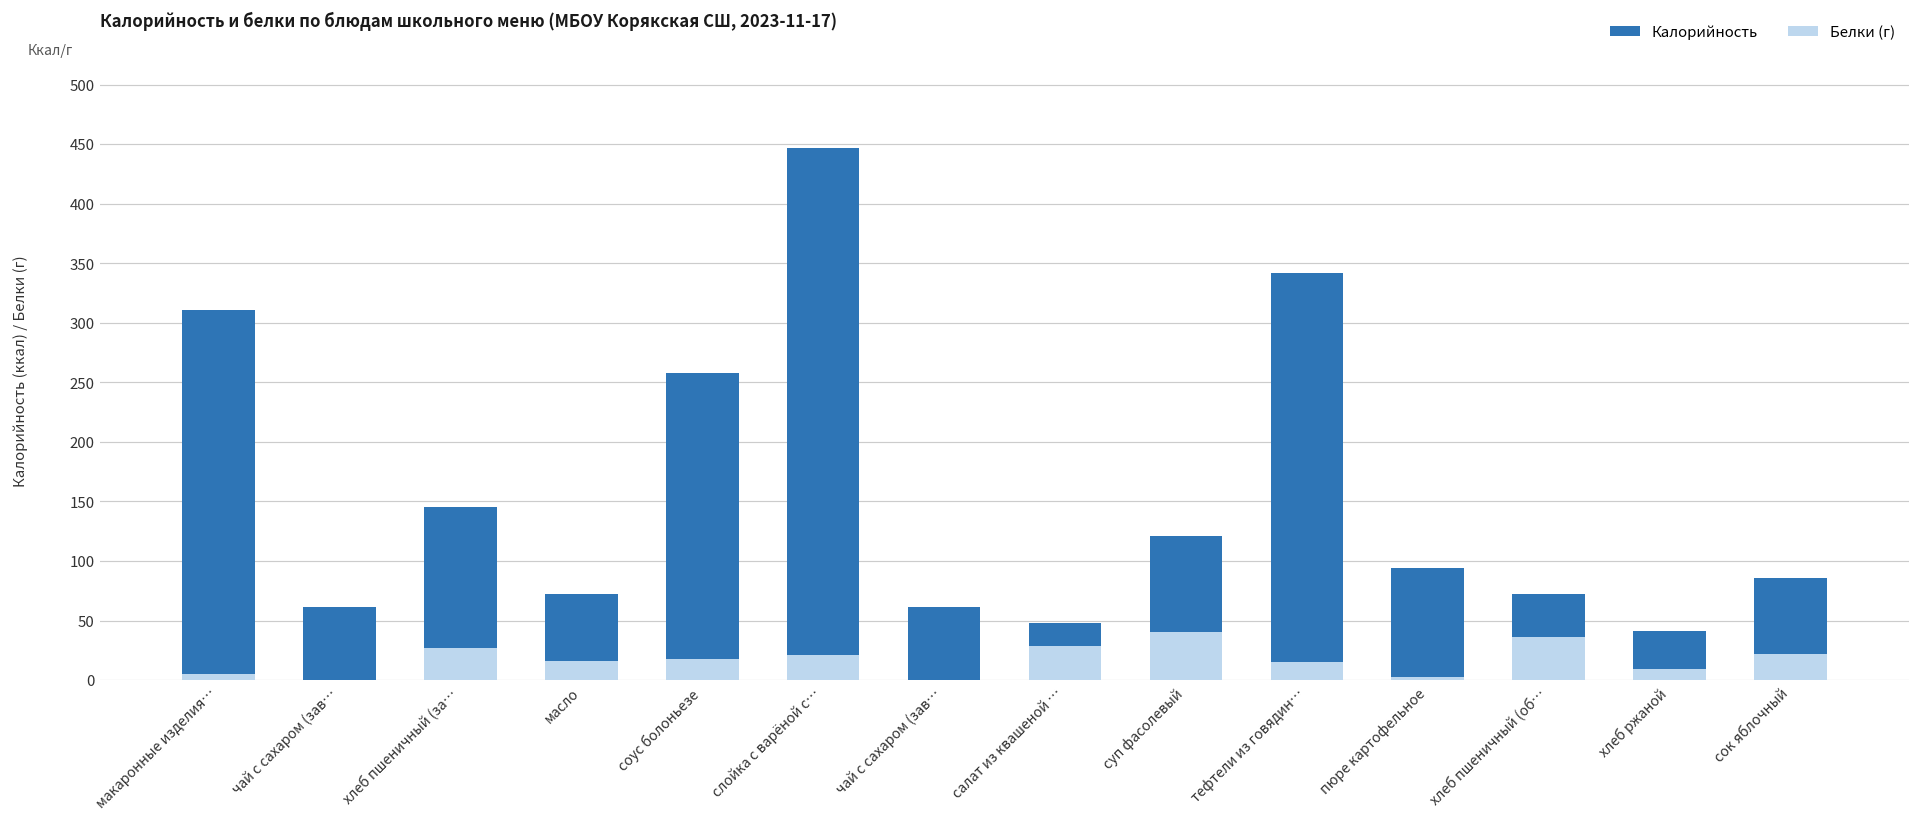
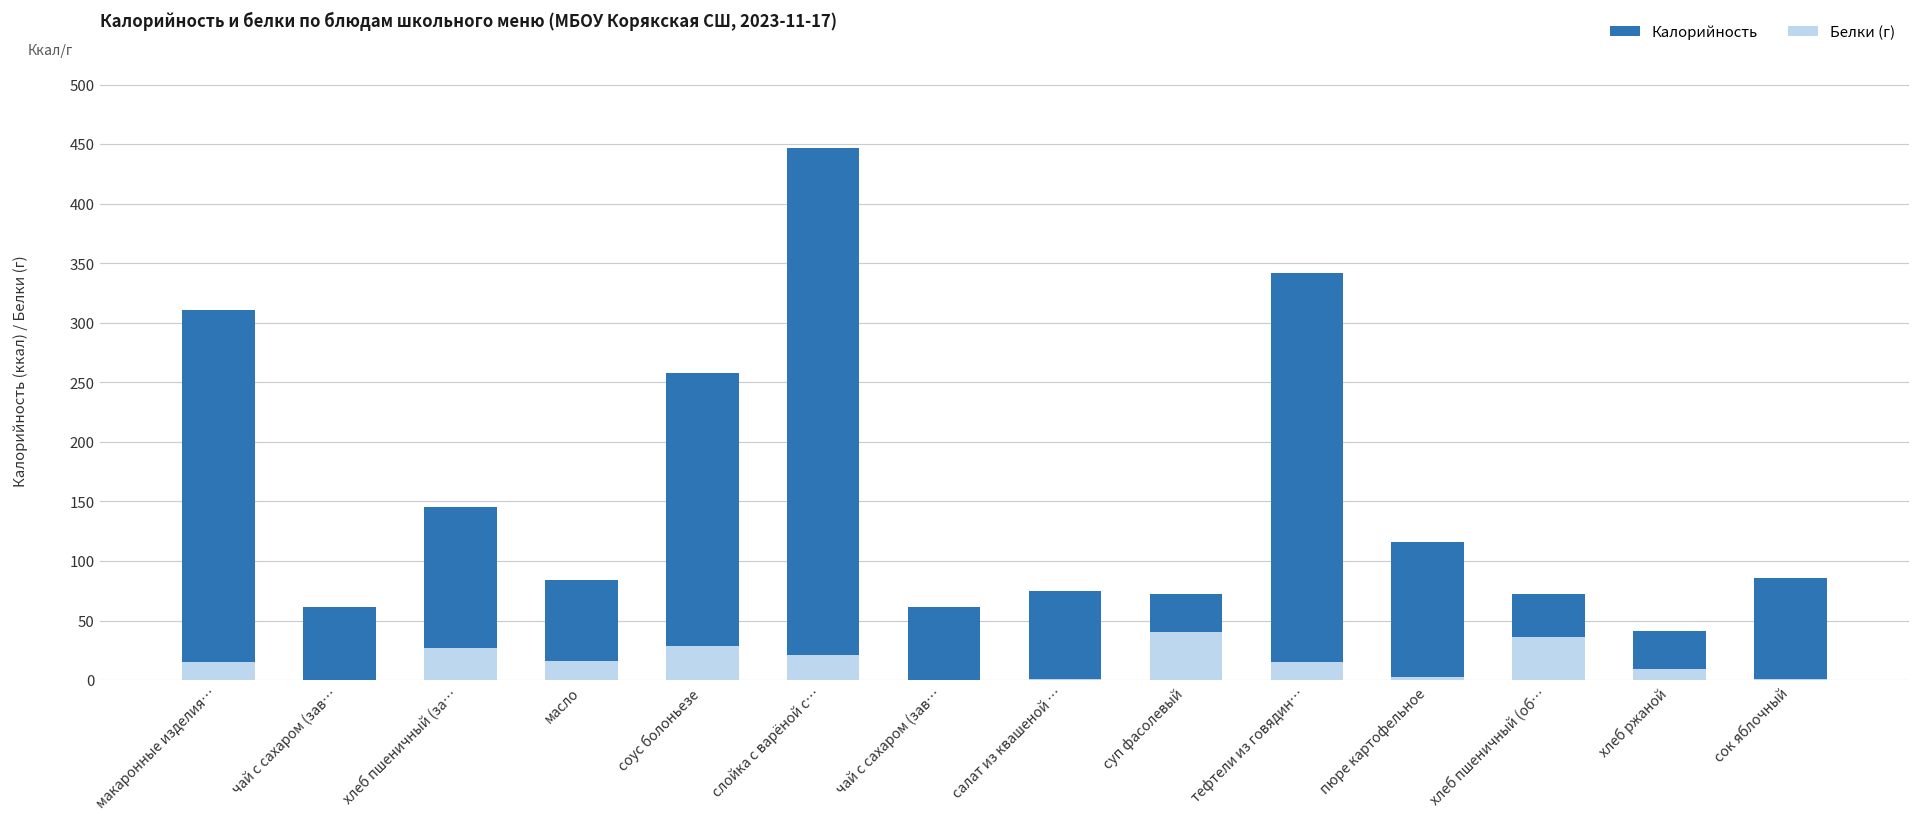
  {
    "Калорийность": {
      "макаронные изделия…": 310,
      "хлеб пшеничный (за…": 150,
-     "масло": 70,
+     "масло": 80,
      "соус болоньезе": 260,
      "слойка с варёной с…": 450,
-     "салат из квашеной …": 50,
-     "суп фасолевый": 120,
+     "салат из квашеной …": 80,
+     "суп фасолевый": 70,
      "тефтели из говядин…": 340,
-     "пюре картофельное": 90,
+     "пюре картофельное": 120,
      "хлеб пшеничный (об…": 70,
      "хлеб ржаной": 40,
      "сок яблочный": 90
    },
    "Белки (г)": {
-     "макаронные изделия…": 0,
-     "соус болоньезе": 20,
-     "салат из квашеной …": 30,
-     "сок яблочный": 20
+     "макаронные изделия…": 20,
+     "соус болоньезе": 30,
+     "салат из квашеной …": 0,
+     "сок яблочный": 0
    }
  }
